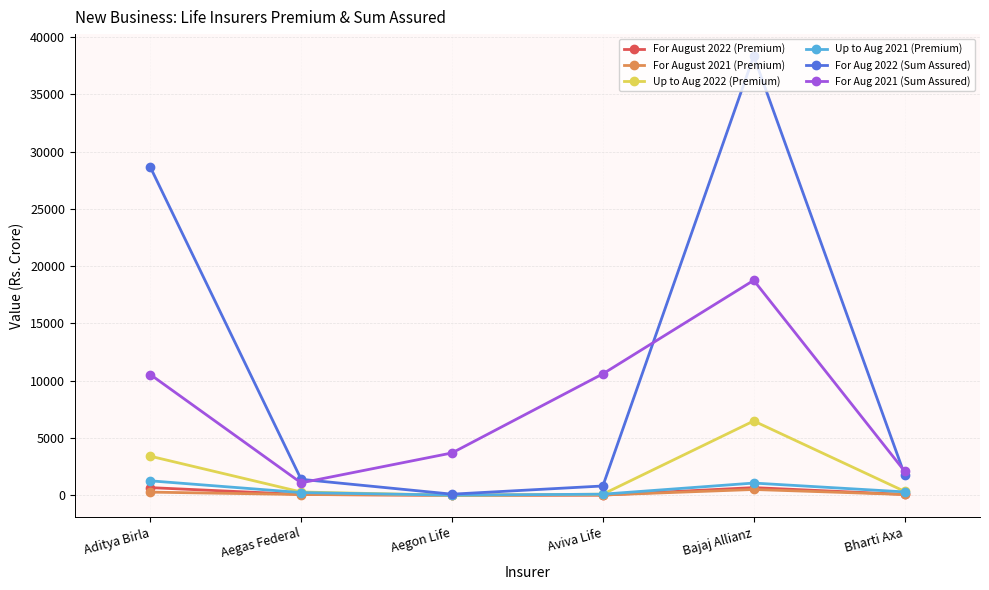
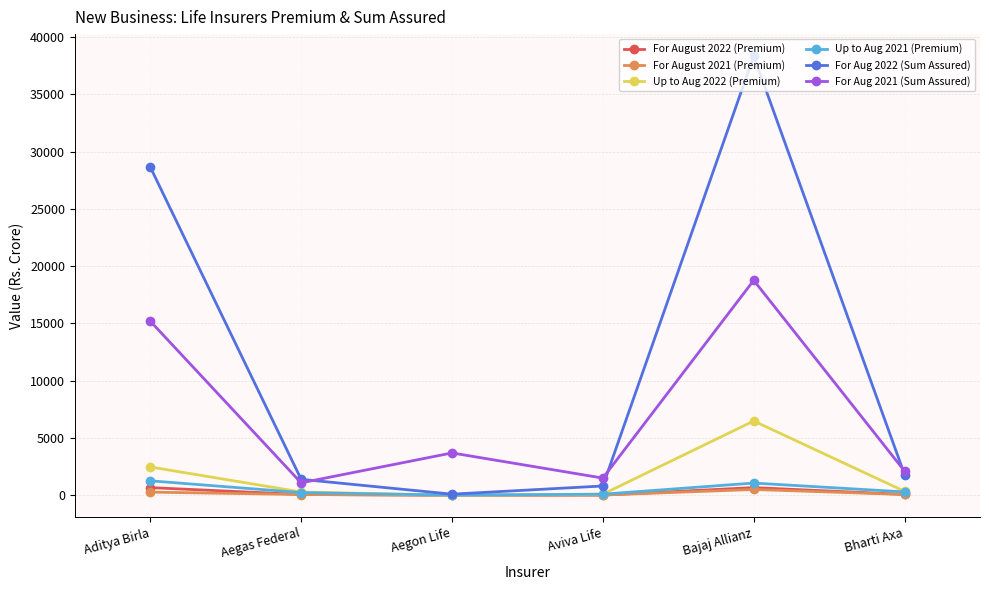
  {
    "Up to Aug 2022 (Premium)": {
-     "Aditya Birla": 3400,
+     "Aditya Birla": 2500,
      "Bajaj Allianz": 6500
    },
    "Up to Aug 2021 (Premium)": {
      "Aditya Birla": 1300,
      "Bajaj Allianz": 1100
    },
    "For Aug 2022 (Sum Assured)": {
      "Aditya Birla": 28700,
      "Aegas Federal": 1400,
      "Aviva Life": 800,
      "Bharti Axa": 1800
    },
    "For Aug 2021 (Sum Assured)": {
-     "Aditya Birla": 10500,
+     "Aditya Birla": 15200,
      "Aegas Federal": 1100,
      "Aegon Life": 3700,
-     "Aviva Life": 10600,
+     "Aviva Life": 1500,
      "Bajaj Allianz": 18800,
      "Bharti Axa": 2100
    }
  }
